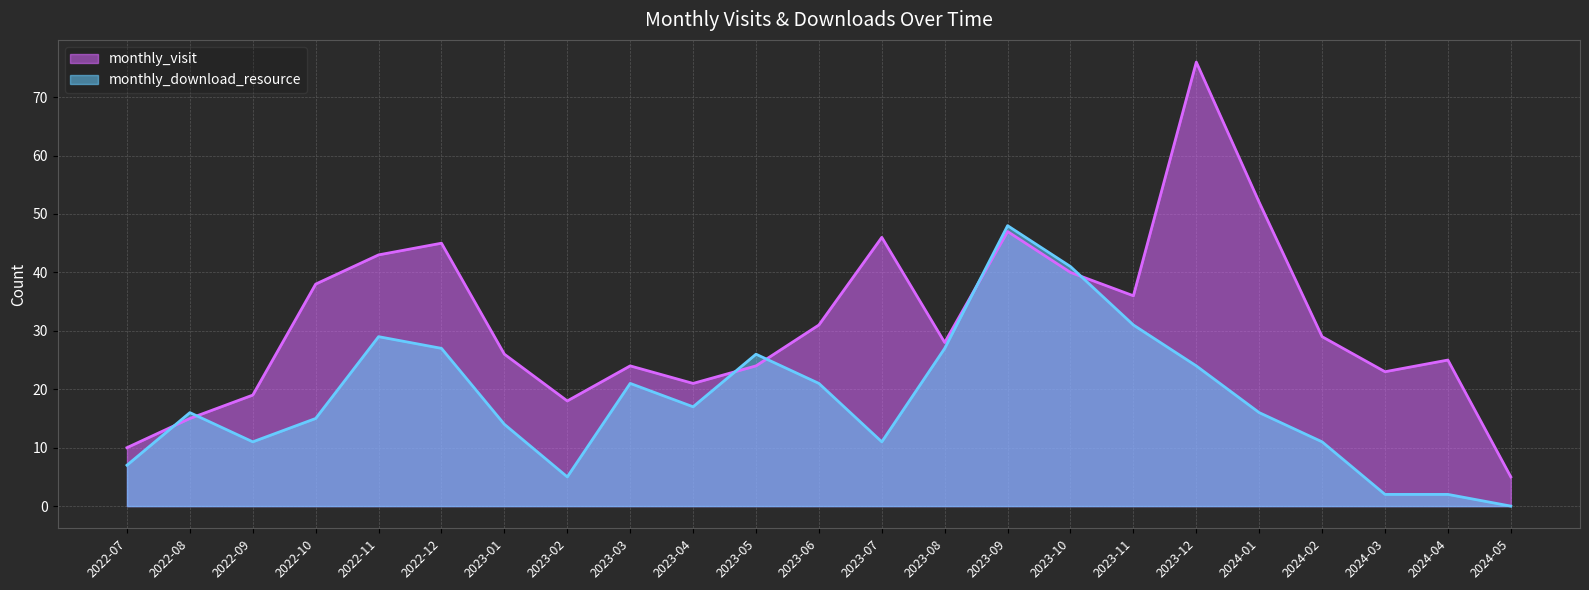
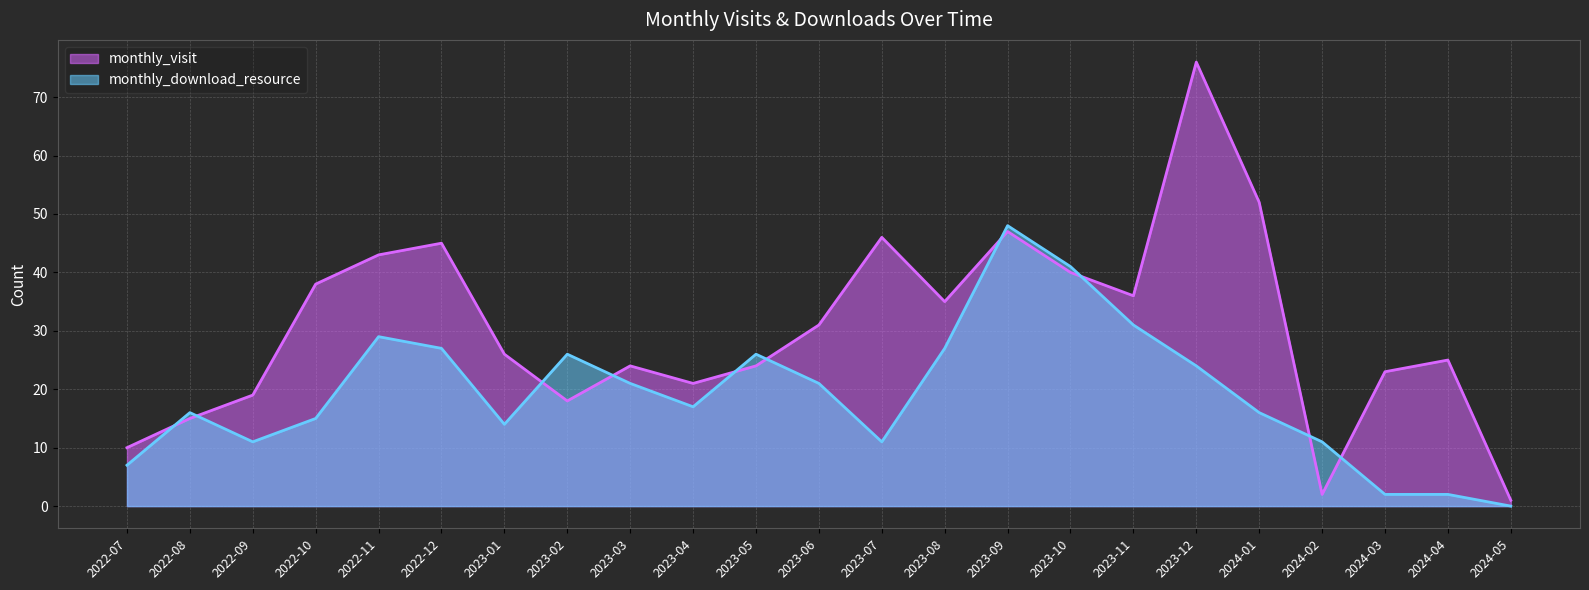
  {
    "monthly_visit": {
      "2022-07": 10,
      "2022-08": 15,
      "2022-09": 19,
      "2022-10": 38,
      "2022-11": 43,
      "2022-12": 45,
      "2023-01": 26,
      "2023-02": 18,
      "2023-03": 24,
      "2023-04": 21,
      "2023-05": 24,
      "2023-06": 31,
      "2023-07": 46,
-     "2023-08": 28,
+     "2023-08": 35,
      "2023-09": 47,
      "2023-10": 40,
      "2023-11": 36,
      "2023-12": 76,
      "2024-01": 52,
-     "2024-02": 29,
+     "2024-02": 2,
      "2024-03": 23,
      "2024-04": 25,
-     "2024-05": 5
+     "2024-05": 1
    },
    "monthly_download_resource": {
      "2022-07": 7,
      "2022-08": 16,
      "2022-09": 11,
      "2022-10": 15,
      "2022-11": 29,
      "2022-12": 27,
      "2023-01": 14,
-     "2023-02": 5,
+     "2023-02": 26,
      "2023-03": 21,
      "2023-04": 17,
      "2023-05": 26,
      "2023-06": 21,
      "2023-07": 11,
      "2023-08": 27,
      "2023-09": 48,
      "2023-10": 41,
      "2023-11": 31,
      "2023-12": 24,
      "2024-01": 16,
      "2024-02": 11,
      "2024-03": 2,
      "2024-04": 2,
      "2024-05": 0
    }
  }
